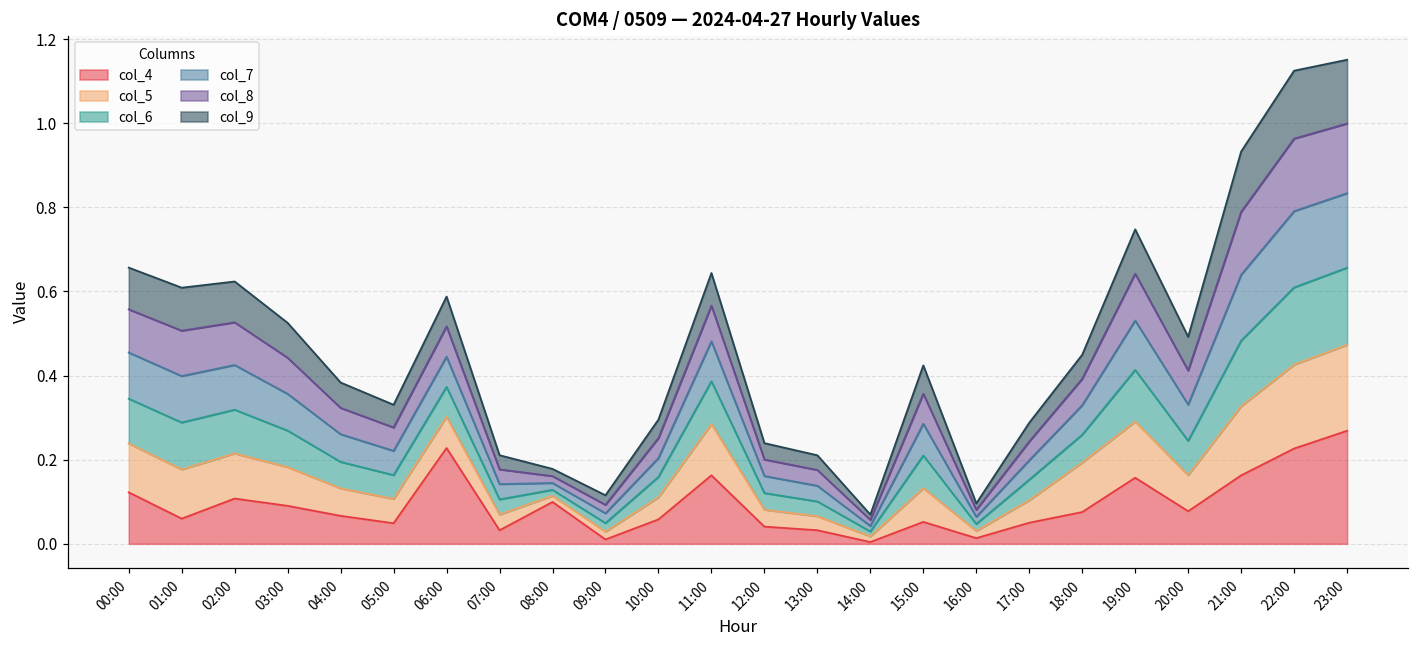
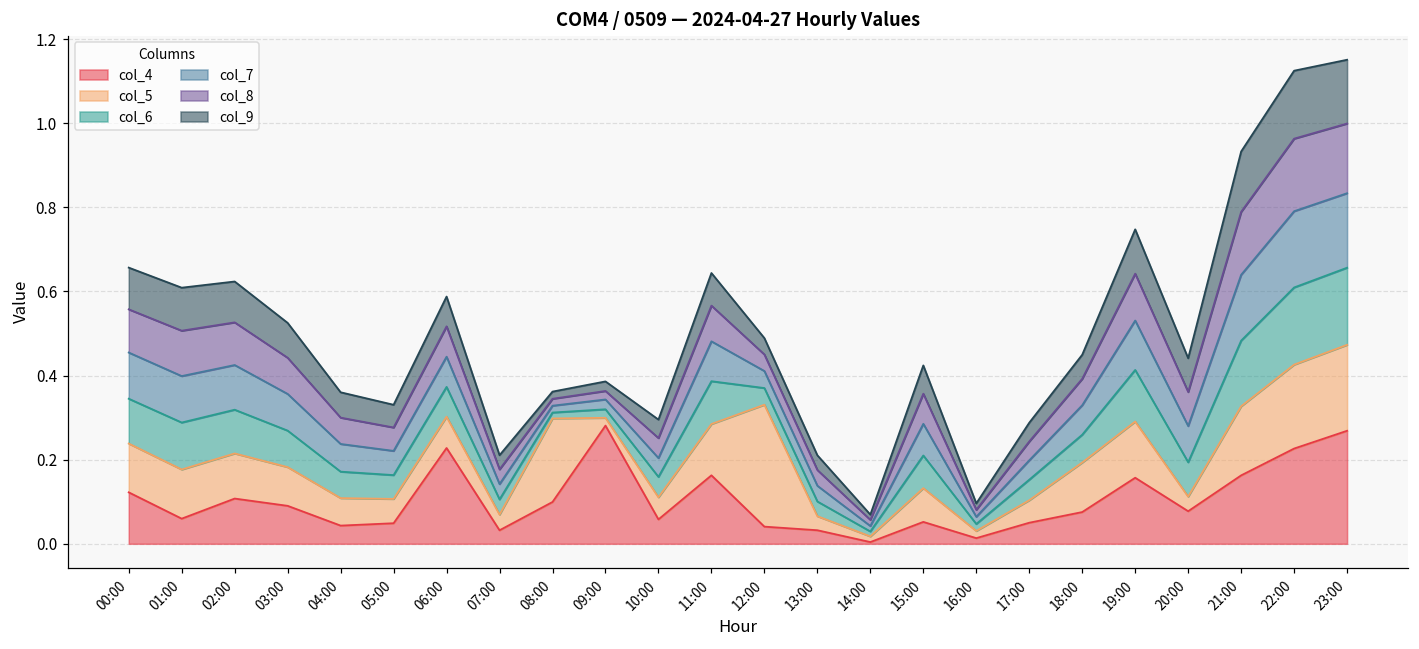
  {
    "col_4": {
      "00:00": 0.12,
      "01:00": 0.06,
      "02:00": 0.11,
      "03:00": 0.09,
-     "04:00": 0.07,
+     "04:00": 0.04,
      "05:00": 0.05,
      "06:00": 0.23,
      "07:00": 0.03,
      "08:00": 0.10,
-     "09:00": 0.01,
+     "09:00": 0.28,
      "10:00": 0.06,
      "11:00": 0.16,
      "12:00": 0.04,
      "13:00": 0.03,
      "14:00": 0.00,
      "15:00": 0.05,
      "16:00": 0.01,
      "17:00": 0.05,
      "18:00": 0.08,
      "19:00": 0.16,
      "20:00": 0.08,
      "21:00": 0.16,
      "22:00": 0.23,
      "23:00": 0.27
    },
    "col_5": {
      "00:00": 0.12,
      "01:00": 0.12,
      "02:00": 0.11,
      "03:00": 0.09,
      "04:00": 0.07,
      "05:00": 0.06,
      "06:00": 0.07,
      "07:00": 0.04,
-     "08:00": 0.01,
+     "08:00": 0.20,
      "09:00": 0.02,
      "10:00": 0.05,
      "11:00": 0.12,
-     "12:00": 0.04,
+     "12:00": 0.29,
      "13:00": 0.03,
      "14:00": 0.01,
      "15:00": 0.08,
      "16:00": 0.02,
      "17:00": 0.05,
      "18:00": 0.12,
      "19:00": 0.13,
-     "20:00": 0.09,
+     "20:00": 0.03,
      "21:00": 0.16,
      "22:00": 0.20,
      "23:00": 0.20
    },
    "col_9": {
      "00:00": 0.10,
      "01:00": 0.10,
      "02:00": 0.10,
      "03:00": 0.08,
      "04:00": 0.06,
      "05:00": 0.05,
      "06:00": 0.07,
      "07:00": 0.03,
      "08:00": 0.02,
      "09:00": 0.02,
      "10:00": 0.04,
      "11:00": 0.08,
      "12:00": 0.04,
      "13:00": 0.03,
      "14:00": 0.01,
      "15:00": 0.07,
      "16:00": 0.02,
      "17:00": 0.04,
      "18:00": 0.06,
      "19:00": 0.11,
      "20:00": 0.08,
      "21:00": 0.14,
      "22:00": 0.16,
      "23:00": 0.15
    }
  }
